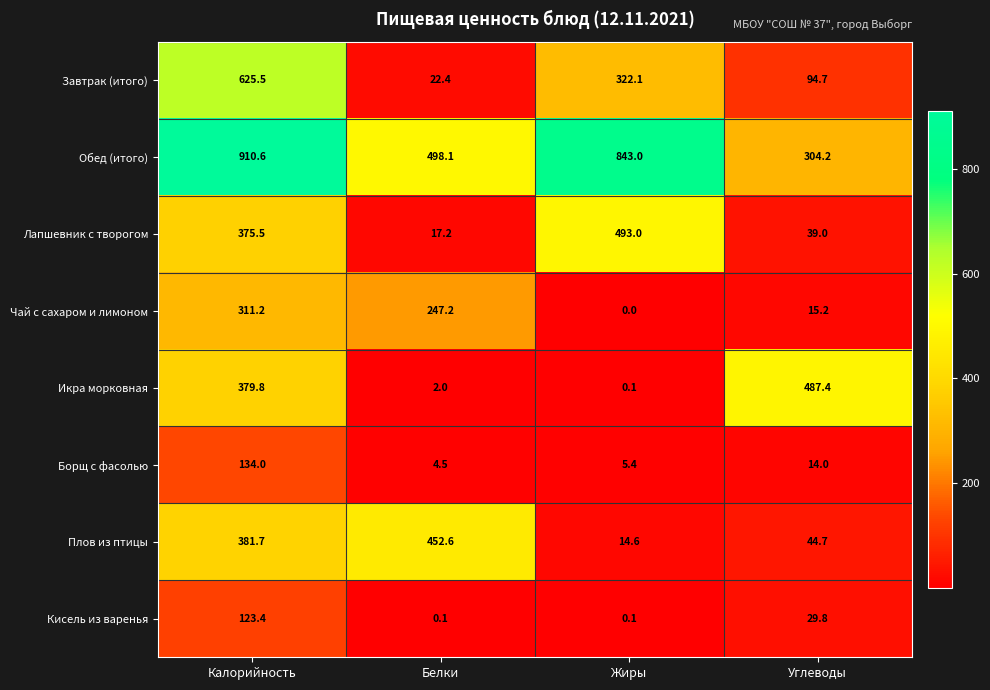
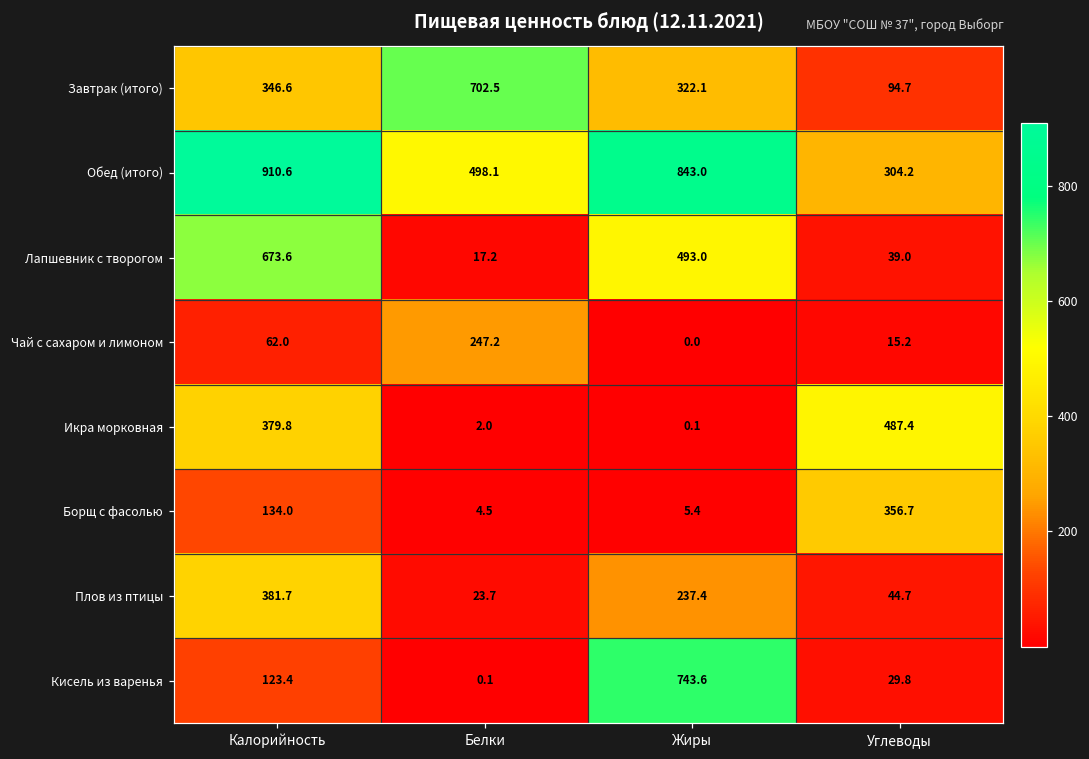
  {
    "Завтрак (итого)": {
-     "Калорийность": 625.5,
-     "Белки": 22.4,
+     "Калорийность": 346.6,
+     "Белки": 702.5,
      "Жиры": 322.1,
      "Углеводы": 94.7
    },
    "Обед (итого)": {
      "Калорийность": 910.6,
      "Белки": 498.1,
      "Жиры": 843.0,
      "Углеводы": 304.2
    },
    "Лапшевник с творогом": {
-     "Калорийность": 375.5,
+     "Калорийность": 673.6,
      "Белки": 17.2,
      "Жиры": 493.0,
      "Углеводы": 39.0
    },
    "Чай с сахаром и лимоном": {
-     "Калорийность": 311.2,
+     "Калорийность": 62.0,
      "Белки": 247.2,
      "Жиры": 0.0,
      "Углеводы": 15.2
    },
    "Икра морковная": {
      "Калорийность": 379.8,
      "Белки": 2.0,
      "Жиры": 0.1,
      "Углеводы": 487.4
    },
    "Борщ с фасолью": {
      "Калорийность": 134.0,
      "Белки": 4.5,
      "Жиры": 5.4,
-     "Углеводы": 14.0
+     "Углеводы": 356.7
    },
    "Плов из птицы": {
      "Калорийность": 381.7,
-     "Белки": 452.6,
-     "Жиры": 14.6,
+     "Белки": 23.7,
+     "Жиры": 237.4,
      "Углеводы": 44.7
    },
    "Кисель из варенья": {
      "Калорийность": 123.4,
      "Белки": 0.1,
-     "Жиры": 0.1,
+     "Жиры": 743.6,
      "Углеводы": 29.8
    }
  }
